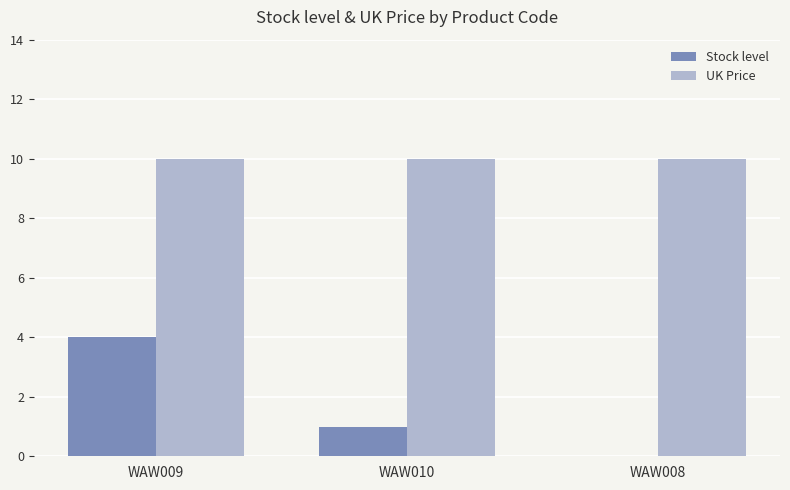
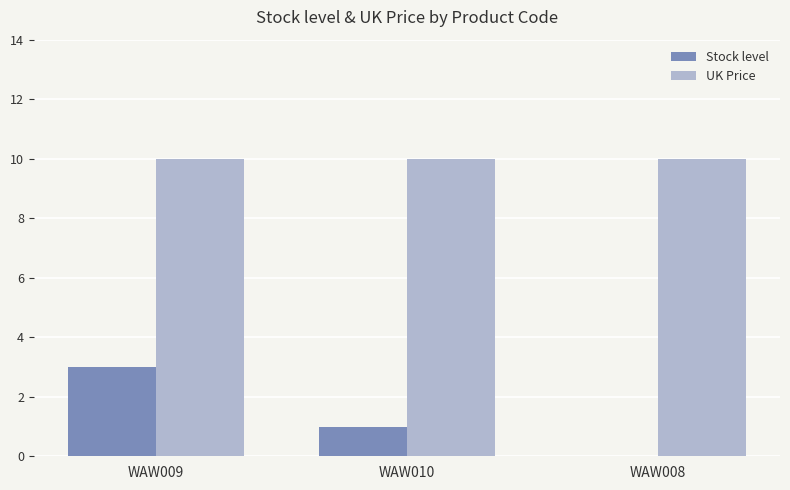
  {
    "Stock level": {
-     "WAW009": 4,
+     "WAW009": 3,
      "WAW010": 1,
      "WAW008": 0
    },
    "UK Price": {
      "WAW009": 10,
      "WAW010": 10,
      "WAW008": 10
    }
  }
